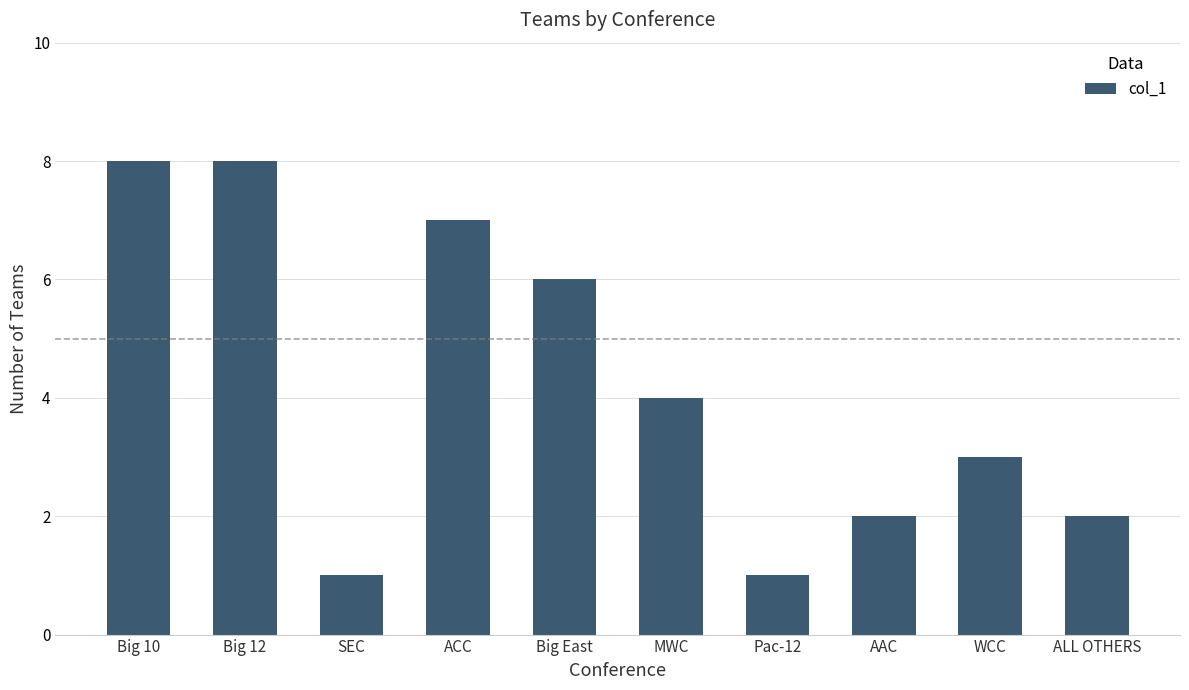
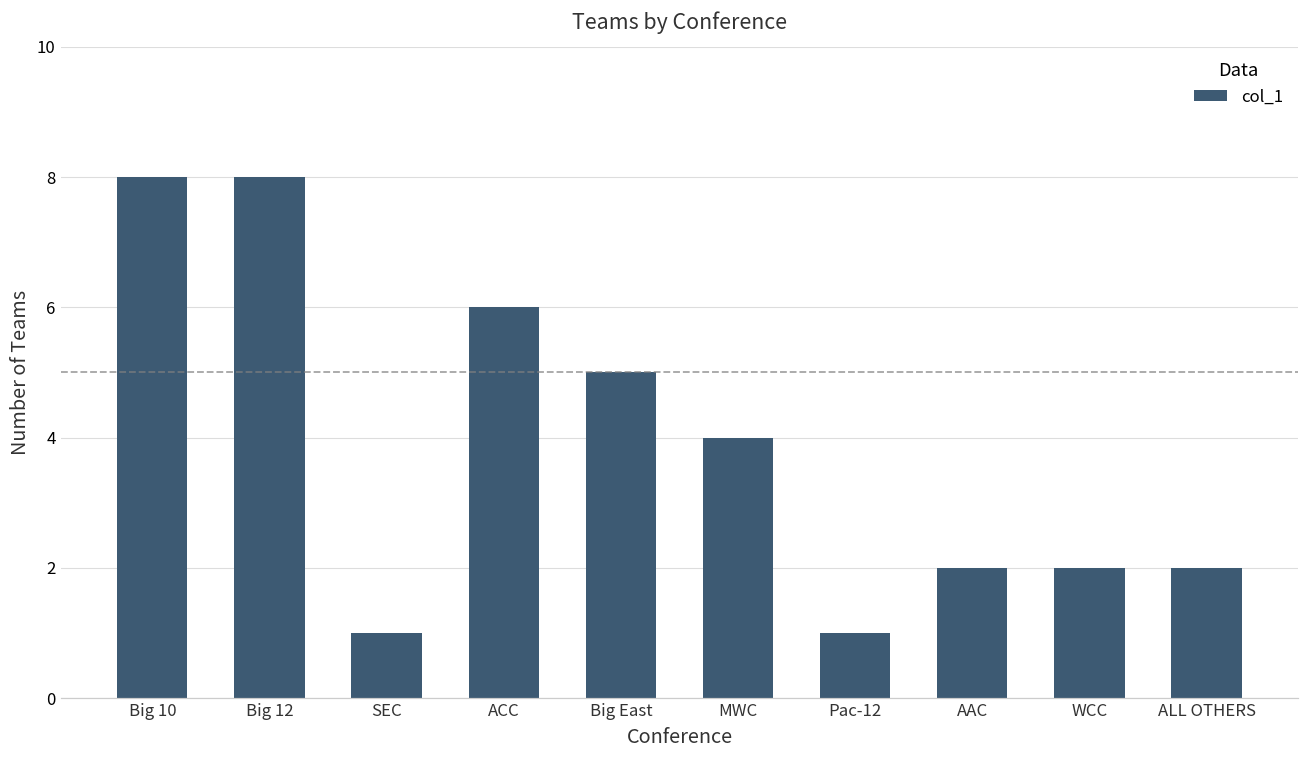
  {
    "Big 10": 8,
    "Big 12": 8,
    "SEC": 1,
-   "ACC": 7,
-   "Big East": 6,
+   "ACC": 6,
+   "Big East": 5,
    "MWC": 4,
    "Pac-12": 1,
    "AAC": 2,
-   "WCC": 3,
+   "WCC": 2,
    "ALL OTHERS": 2
  }
